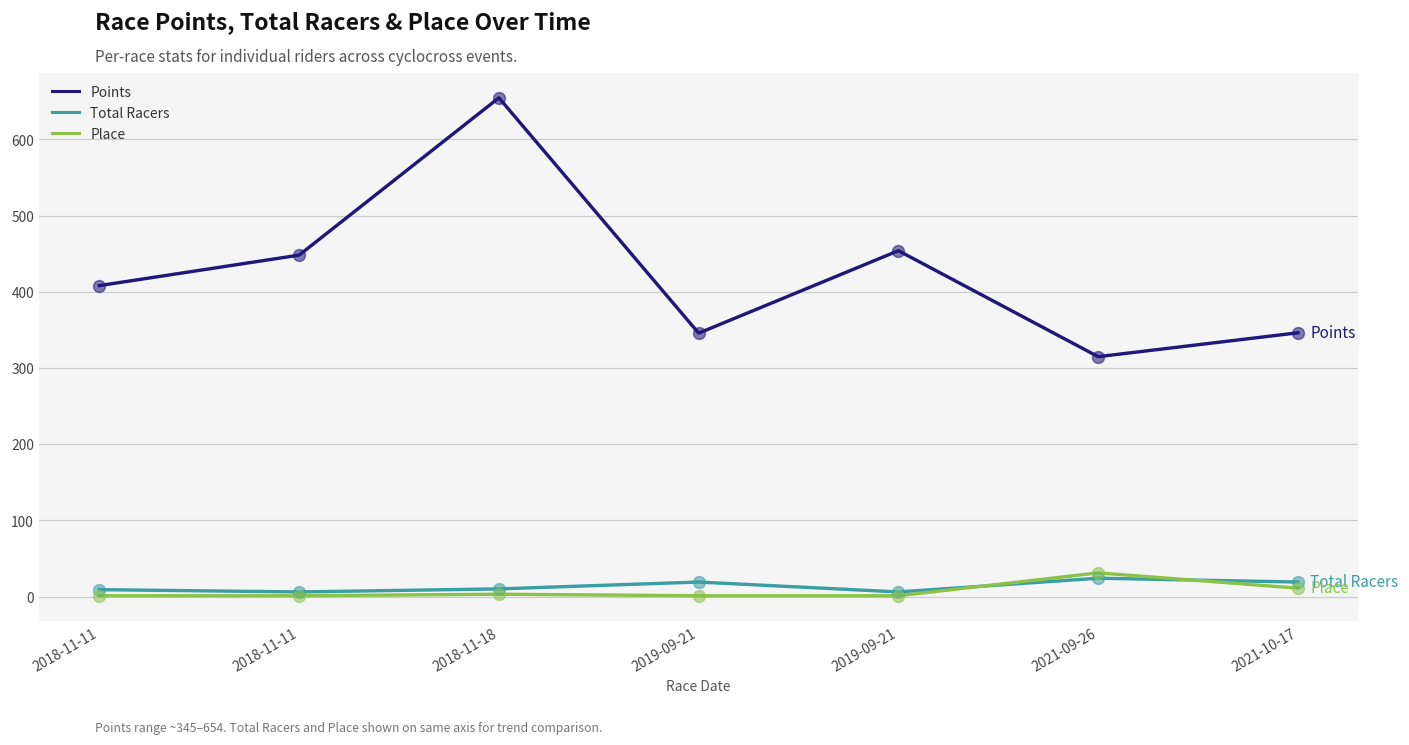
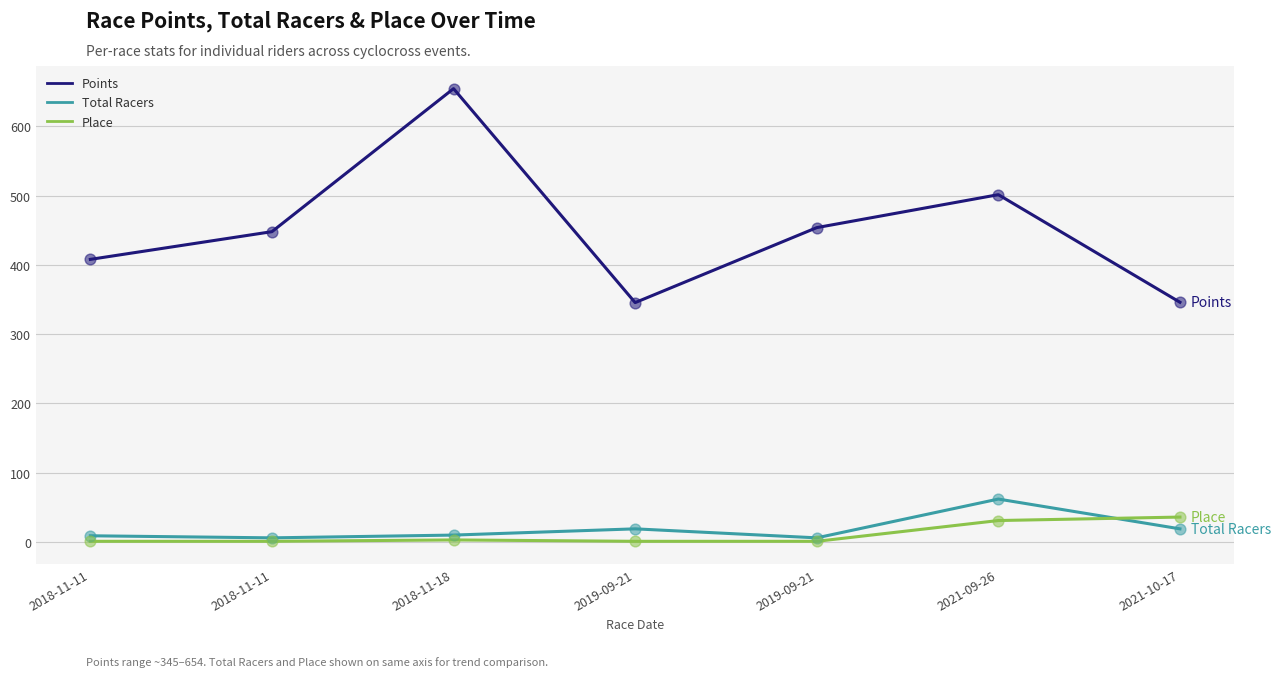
  {
    "Points": {
      "2018-11-18": 650,
-     "2021-09-26": 310,
+     "2021-09-26": 500,
      "2021-10-17": 350
    },
    "Total Racers": {
      "2018-11-18": 10,
-     "2021-09-26": 20,
+     "2021-09-26": 60,
      "2021-10-17": 20
    },
    "Place": {
      "2018-11-18": 0,
      "2021-09-26": 30,
-     "2021-10-17": 10
+     "2021-10-17": 40
    }
  }
